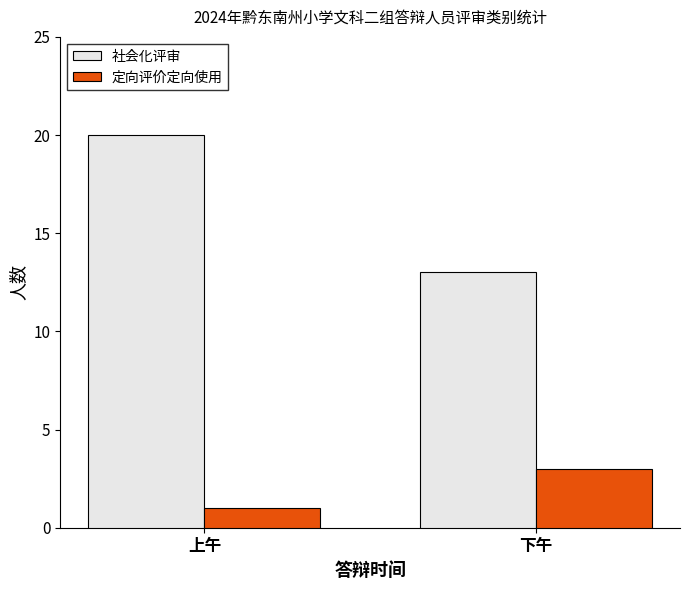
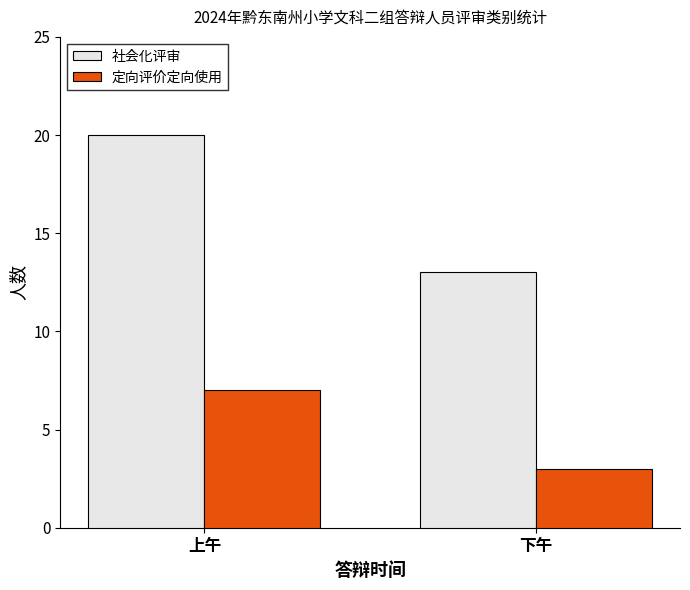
  {
    "社会化评审": {
      "上午": 20,
      "下午": 13
    },
    "定向评价定向使用": {
-     "上午": 1,
+     "上午": 7,
      "下午": 3
    }
  }
